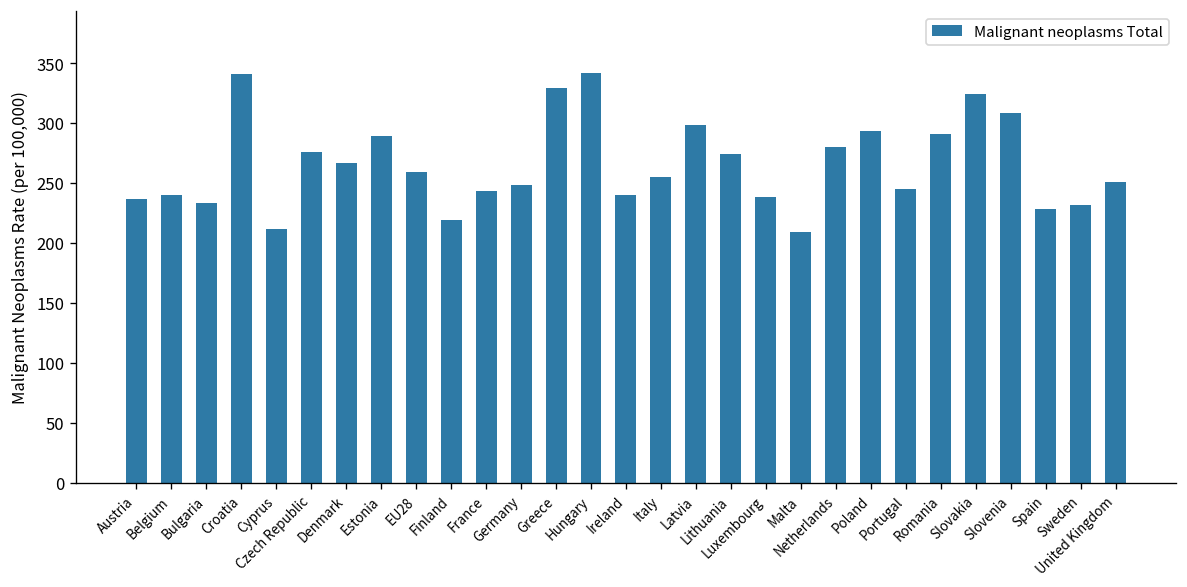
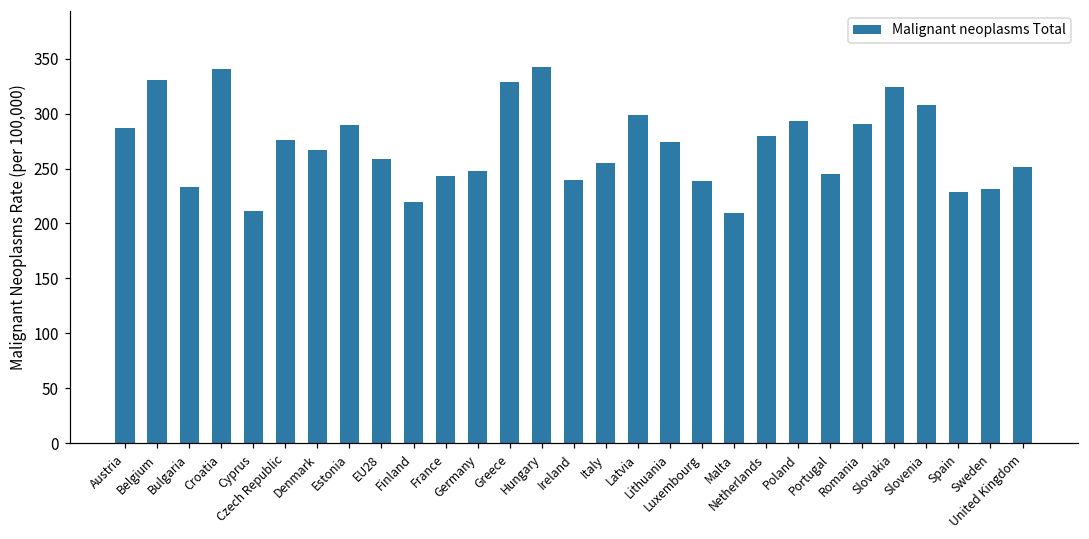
  {
-   "Austria": 240,
-   "Belgium": 240,
+   "Austria": 290,
+   "Belgium": 330,
    "Bulgaria": 230,
    "Croatia": 340,
    "Cyprus": 210,
    "Czech Republic": 280,
    "Denmark": 270,
    "Estonia": 290,
    "EU28": 260,
    "Finland": 220,
    "France": 240,
    "Germany": 250,
    "Greece": 330,
    "Hungary": 340,
    "Ireland": 240,
    "Italy": 250,
    "Latvia": 300,
    "Lithuania": 270,
    "Luxembourg": 240,
    "Malta": 210,
    "Netherlands": 280,
    "Poland": 290,
    "Portugal": 250,
    "Romania": 290,
    "Slovakia": 320,
    "Slovenia": 310,
    "Spain": 230,
    "Sweden": 230,
    "United Kingdom": 250
  }
